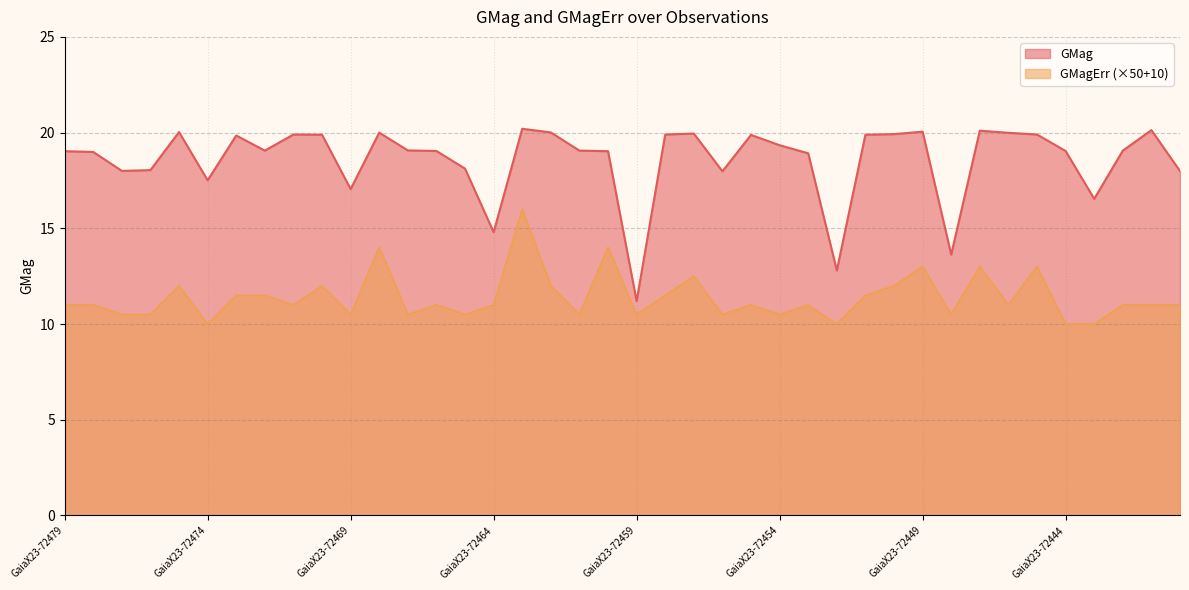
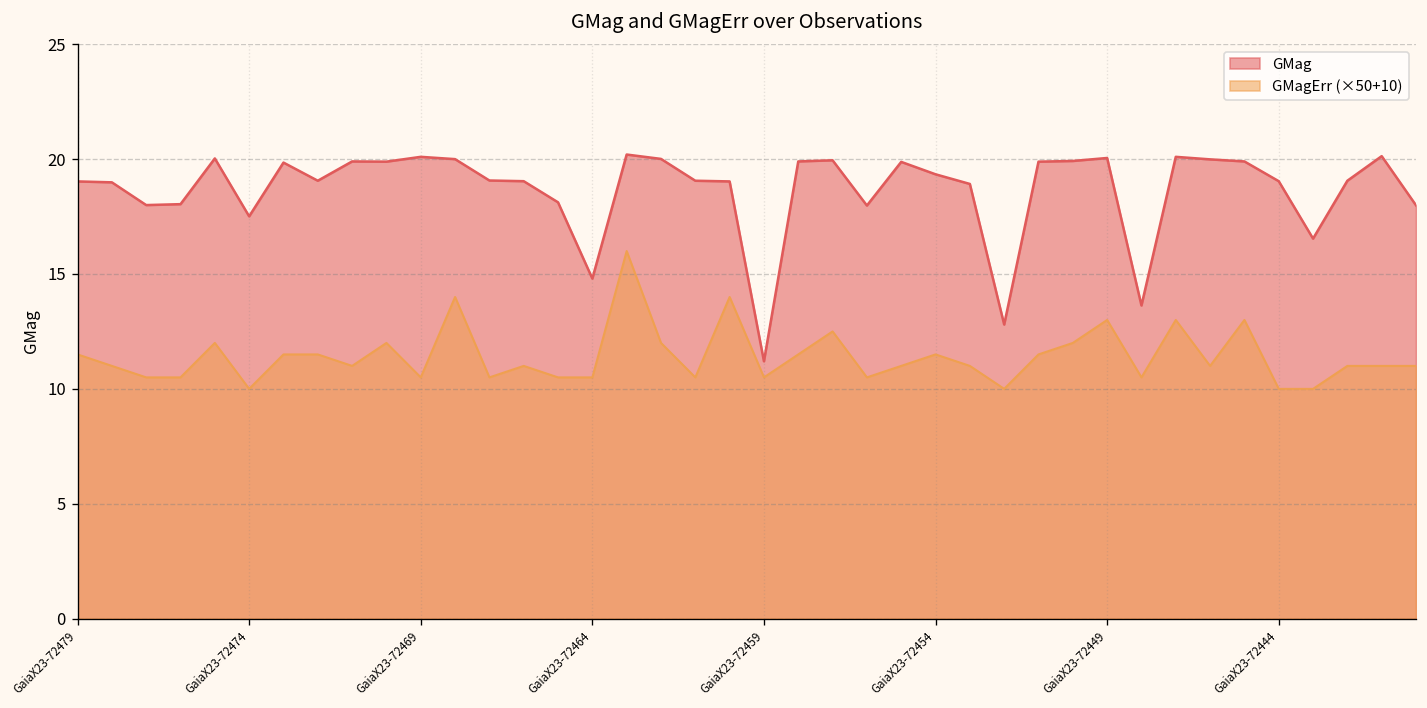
  {
    "GMag": {
      "GaiaX23-72479": 19.0,
      "GaiaX23-72474": 17.5,
-     "GaiaX23-72469": 17.1,
+     "GaiaX23-72469": 20.1,
      "GaiaX23-72464": 14.8,
      "GaiaX23-72459": 11.2,
      "GaiaX23-72454": 19.3,
      "GaiaX23-72449": 20.1,
      "GaiaX23-72444": 19.0
    },
    "GMagErr (×50+10)": {
-     "GaiaX23-72479": 11.0,
+     "GaiaX23-72479": 11.5,
      "GaiaX23-72474": 10.0,
      "GaiaX23-72469": 10.5,
-     "GaiaX23-72464": 11.0,
+     "GaiaX23-72464": 10.5,
      "GaiaX23-72459": 10.5,
-     "GaiaX23-72454": 10.5,
+     "GaiaX23-72454": 11.5,
      "GaiaX23-72449": 13.0,
      "GaiaX23-72444": 10.0
    }
  }
